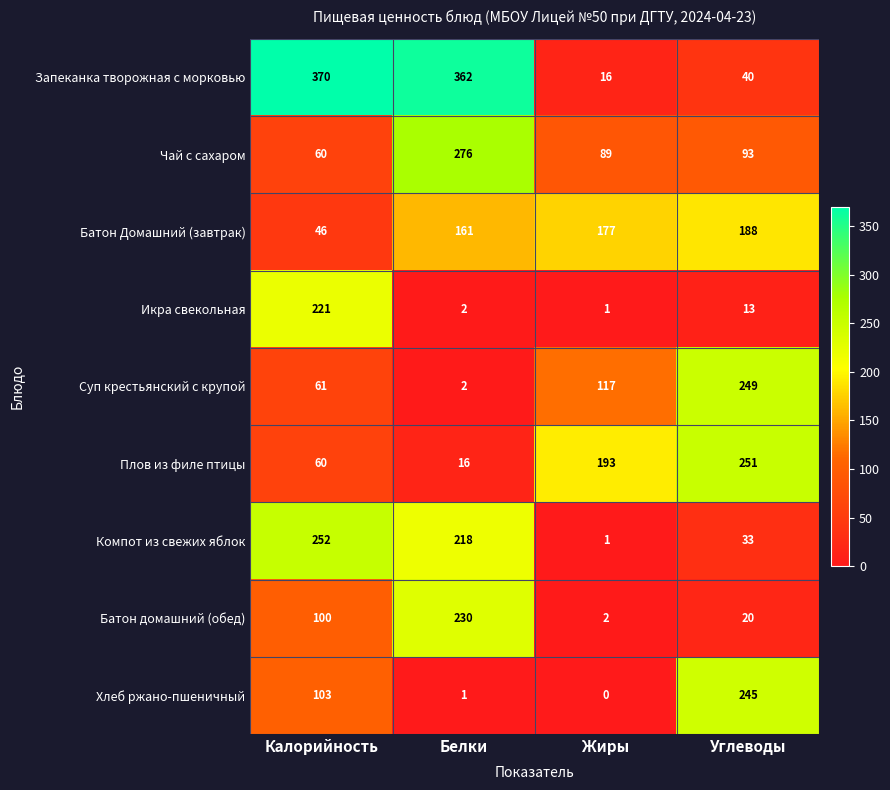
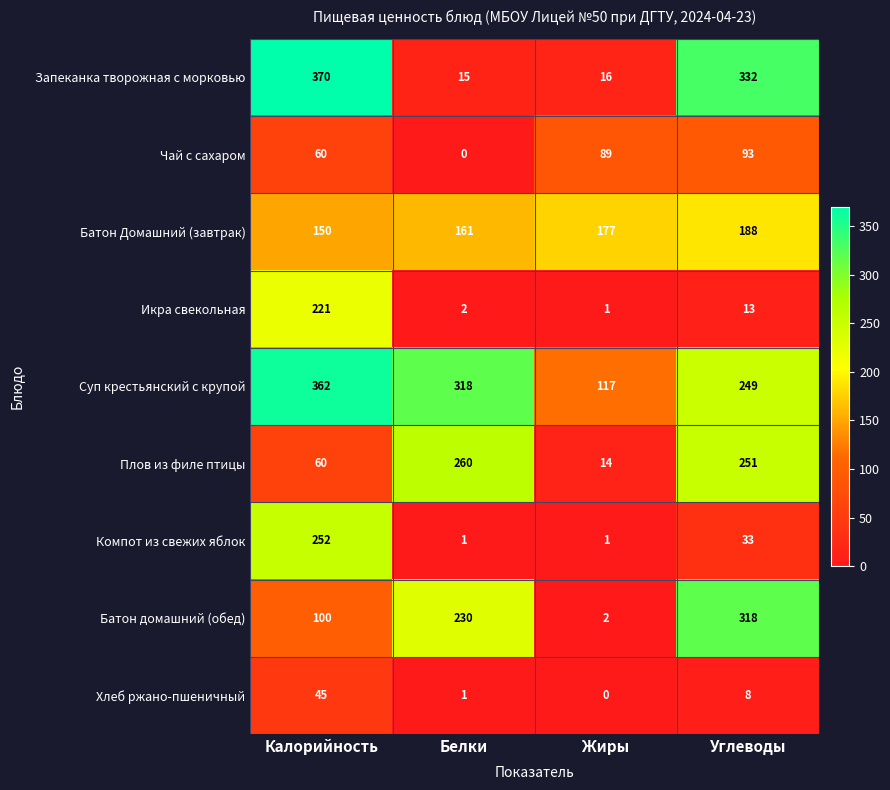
  {
    "Запеканка творожная с морковью": {
      "Калорийность": 370,
-     "Белки": 362,
+     "Белки": 15,
      "Жиры": 16,
-     "Углеводы": 40
+     "Углеводы": 332
    },
    "Чай с сахаром": {
      "Калорийность": 60,
-     "Белки": 276,
+     "Белки": 0,
      "Жиры": 89,
      "Углеводы": 93
    },
    "Батон Домашний (завтрак)": {
-     "Калорийность": 46,
+     "Калорийность": 150,
      "Белки": 161,
      "Жиры": 177,
      "Углеводы": 188
    },
    "Икра свекольная": {
      "Калорийность": 221,
      "Белки": 2,
      "Жиры": 1,
      "Углеводы": 13
    },
    "Суп крестьянский с крупой": {
-     "Калорийность": 61,
-     "Белки": 2,
+     "Калорийность": 362,
+     "Белки": 318,
      "Жиры": 117,
      "Углеводы": 249
    },
    "Плов из филе птицы": {
      "Калорийность": 60,
-     "Белки": 16,
-     "Жиры": 193,
+     "Белки": 260,
+     "Жиры": 14,
      "Углеводы": 251
    },
    "Компот из свежих яблок": {
      "Калорийность": 252,
-     "Белки": 218,
+     "Белки": 1,
      "Жиры": 1,
      "Углеводы": 33
    },
    "Батон домашний (обед)": {
      "Калорийность": 100,
      "Белки": 230,
      "Жиры": 2,
-     "Углеводы": 20
+     "Углеводы": 318
    },
    "Хлеб ржано-пшеничный": {
-     "Калорийность": 103,
+     "Калорийность": 45,
      "Белки": 1,
      "Жиры": 0,
-     "Углеводы": 245
+     "Углеводы": 8
    }
  }
